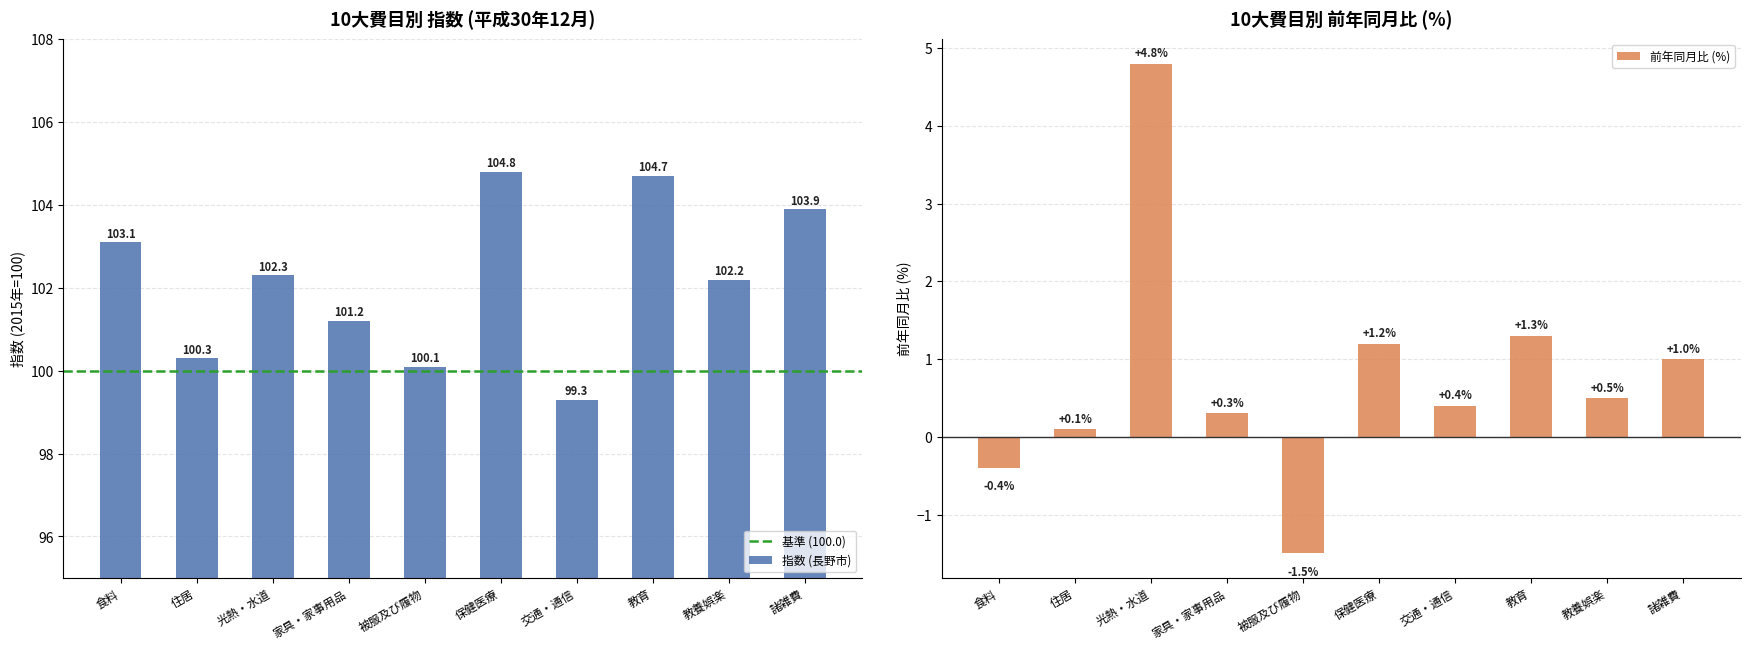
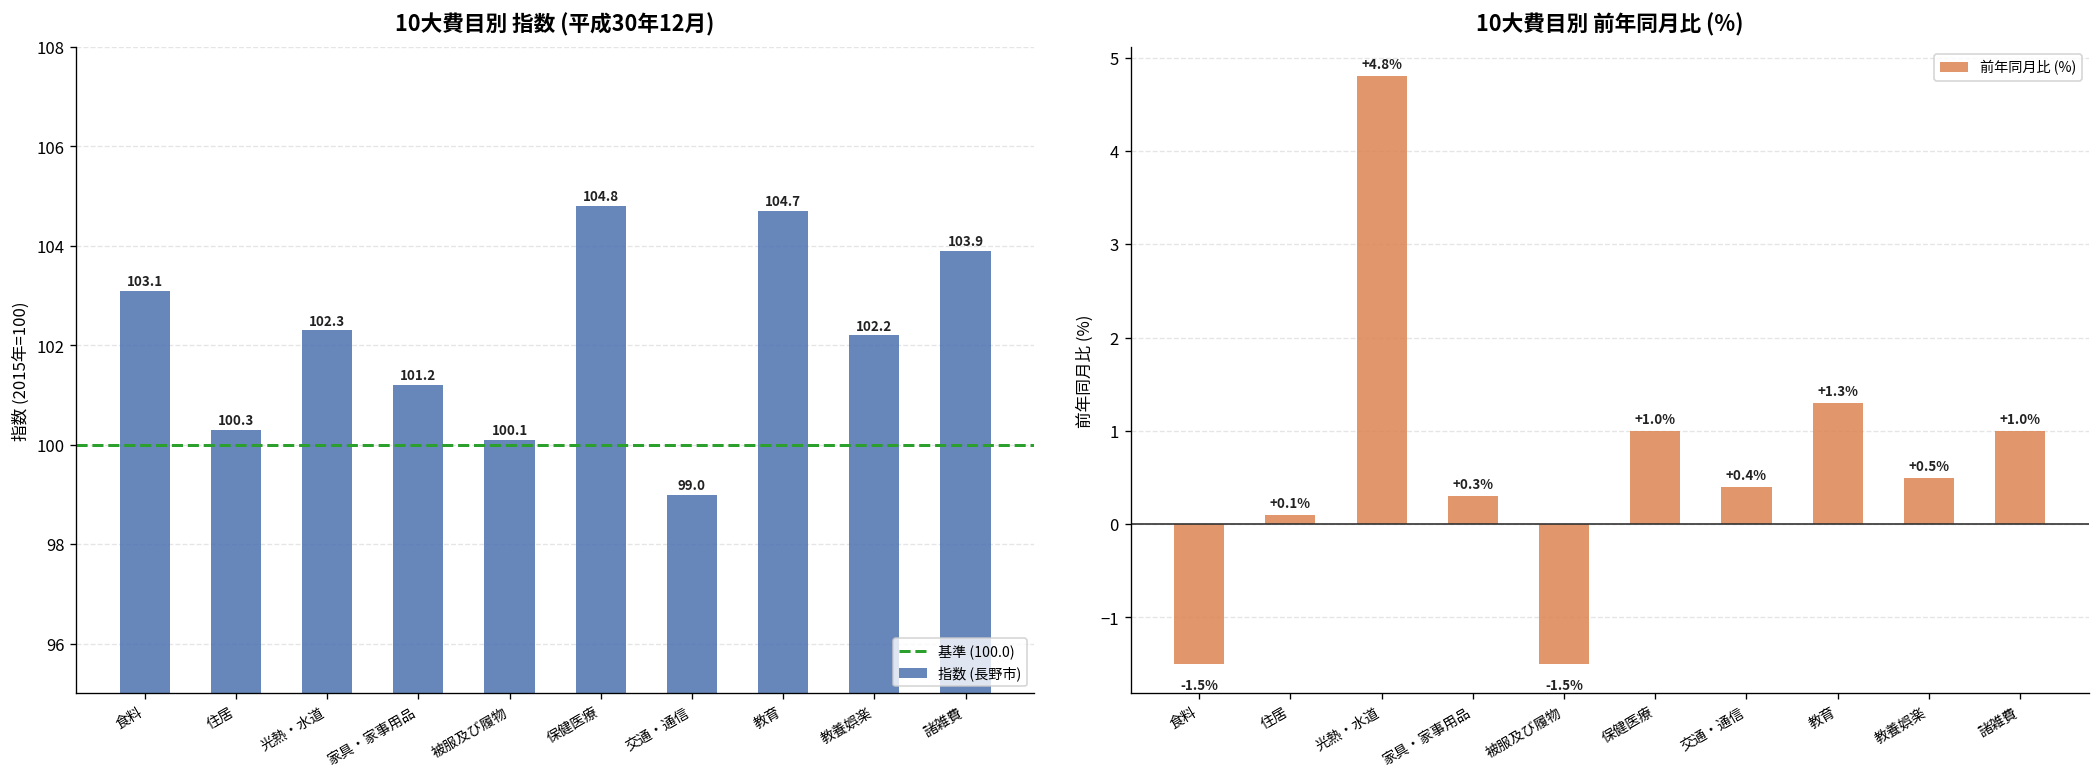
  {
    "10大費目別 指数 (平成30年12月)": {
      "食料": "103.1",
      "住居": "100.3",
      "光熱・水道": "102.3",
      "家具・家事用品": "101.2",
      "被服及び履物": "100.1",
      "保健医療": "104.8",
-     "交通・通信": "99.3",
+     "交通・通信": "99.0",
      "教育": "104.7",
      "教養娯楽": "102.2",
      "諸雑費": "103.9"
    },
    "10大費目別 前年同月比 (%)": {
-     "食料": "-0.4%",
+     "食料": "-1.5%",
      "住居": "+0.1%",
      "光熱・水道": "+4.8%",
      "家具・家事用品": "+0.3%",
      "被服及び履物": "-1.5%",
-     "保健医療": "+1.2%",
+     "保健医療": "+1.0%",
      "交通・通信": "+0.4%",
      "教育": "+1.3%",
      "教養娯楽": "+0.5%",
      "諸雑費": "+1.0%"
    }
  }
